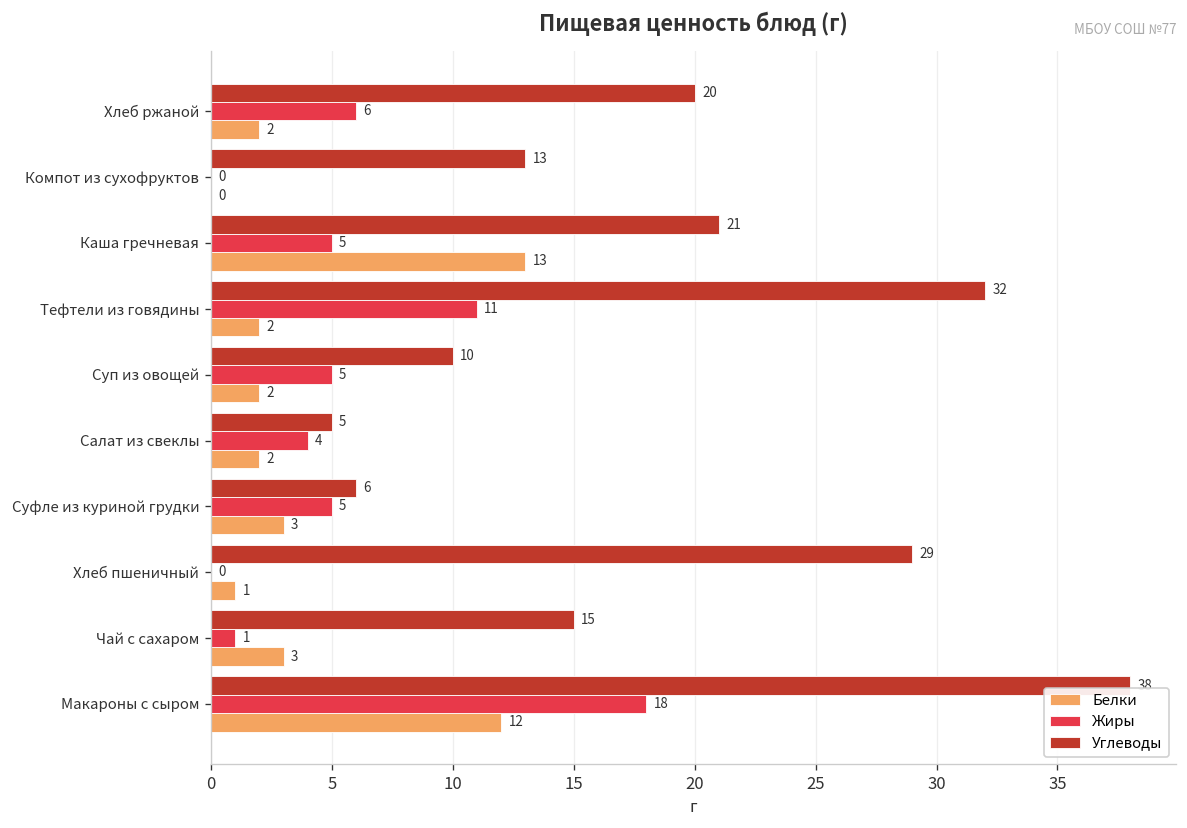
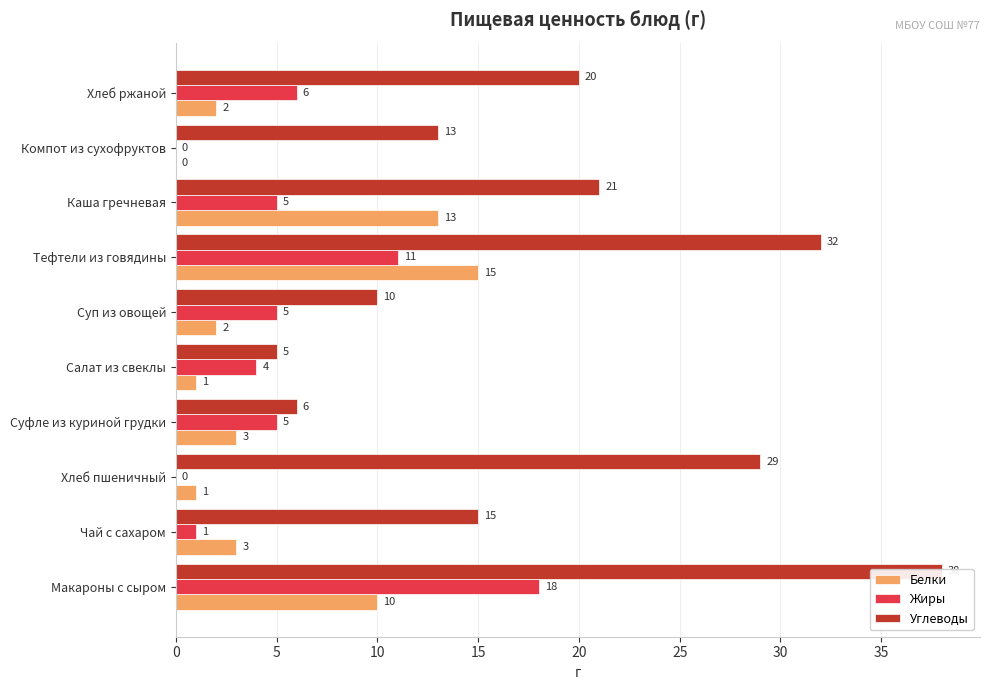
  {
    "Белки": {
      "Хлеб ржаной": 2,
      "Компот из сухофруктов": 0,
      "Каша гречневая": 13,
-     "Тефтели из говядины": 2,
+     "Тефтели из говядины": 15,
      "Суп из овощей": 2,
-     "Салат из свеклы": 2,
+     "Салат из свеклы": 1,
      "Суфле из куриной грудки": 3,
      "Хлеб пшеничный": 1,
      "Чай с сахаром": 3,
-     "Макароны с сыром": 12
+     "Макароны с сыром": 10
    }
  }
